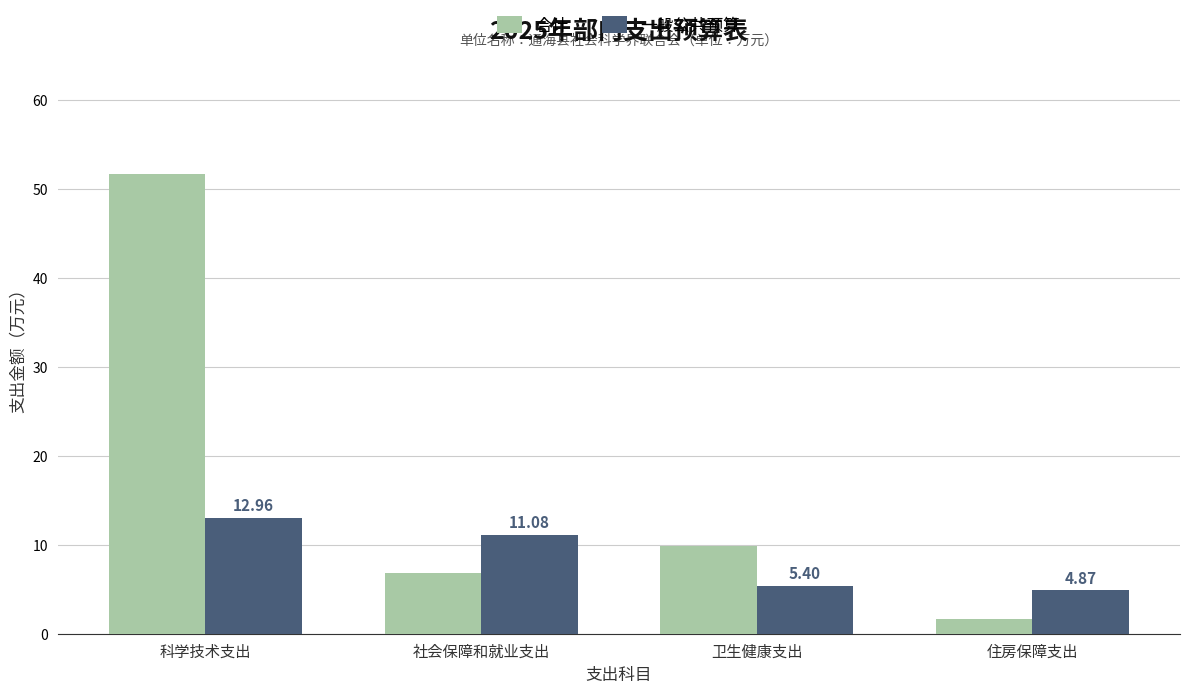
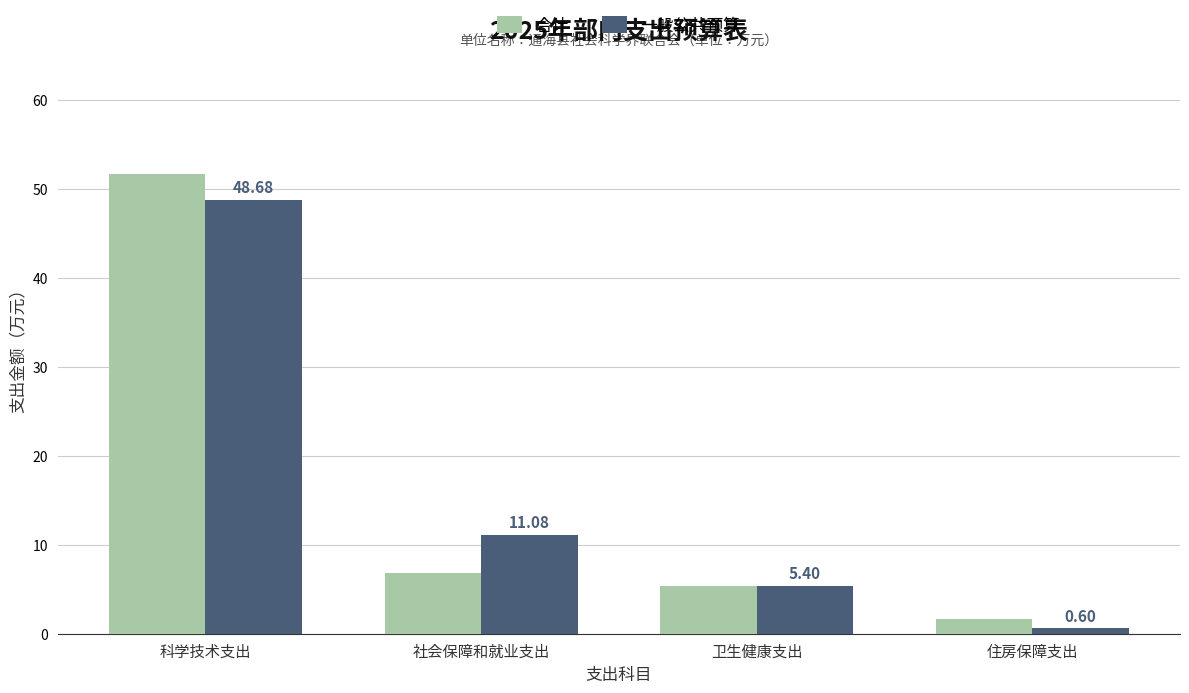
  {
    "合计": {
      "科学技术支出": 52,
      "社会保障和就业支出": 7,
-     "卫生健康支出": 10,
+     "卫生健康支出": 5,
      "住房保障支出": 2
    },
    "一般公共预算": {
-     "科学技术支出": 12.96,
+     "科学技术支出": 48.68,
      "社会保障和就业支出": 11.08,
      "卫生健康支出": 5.40,
-     "住房保障支出": 4.87
+     "住房保障支出": 0.60
    }
  }
